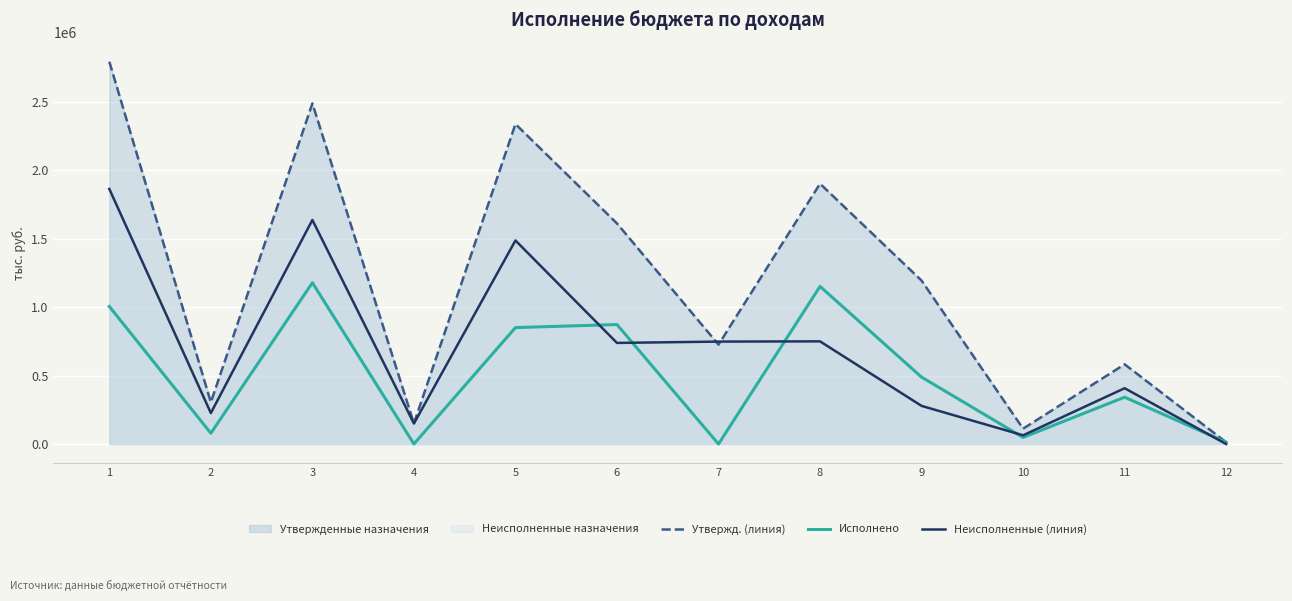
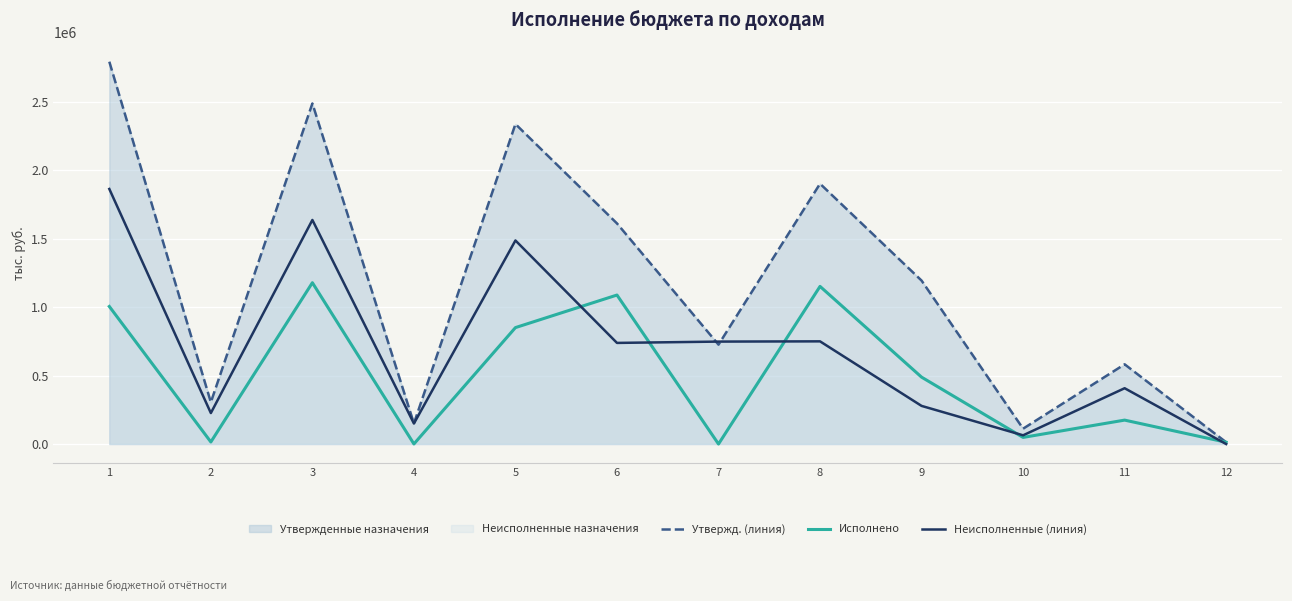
  {
    "Исполнено": {
      "1": 1010000,
-     "2": 80000,
+     "2": 10000,
      "3": 1180000,
      "4": 0,
      "5": 850000,
-     "6": 870000,
+     "6": 1090000,
      "7": 0,
      "8": 1150000,
      "9": 490000,
-     "11": 340000
+     "11": 170000
    }
  }
